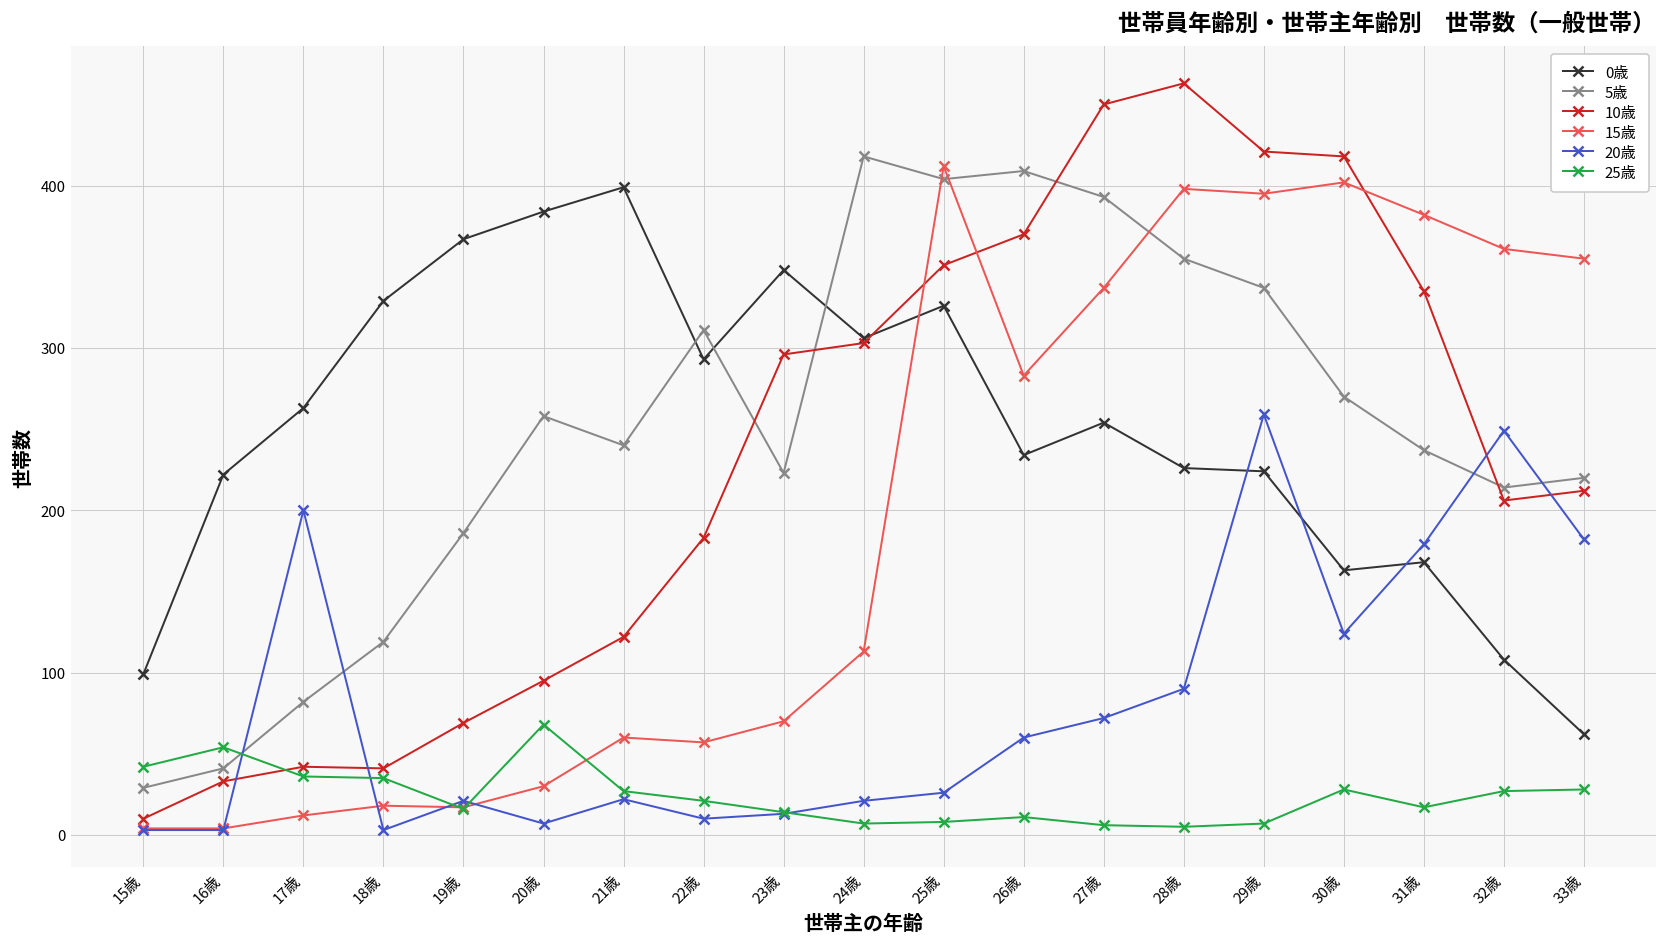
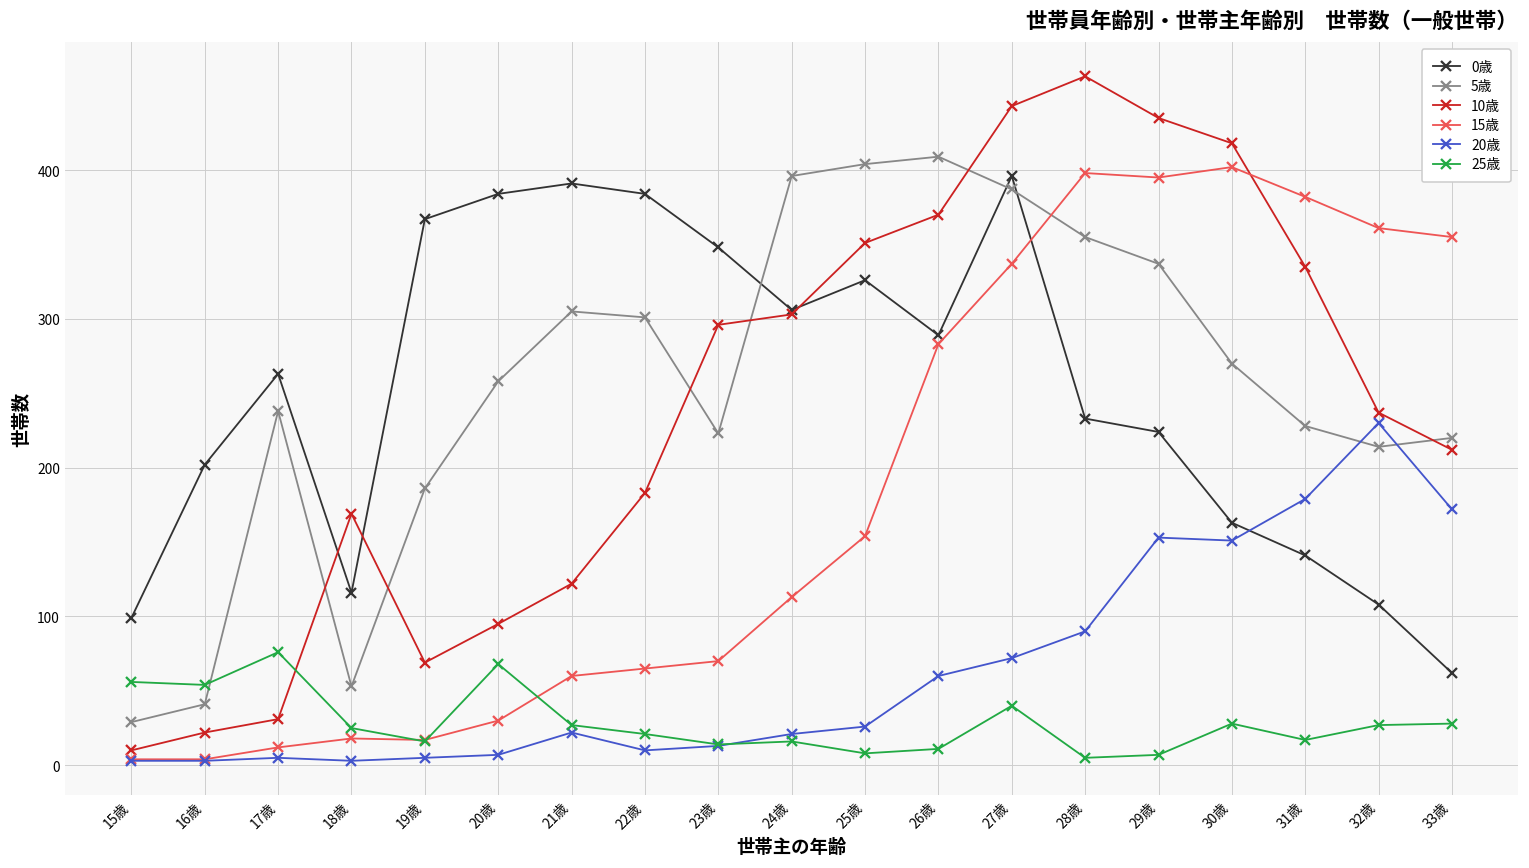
  {
    "0歳": {
      "15歳": 99,
-     "16歳": 222,
+     "16歳": 202,
      "17歳": 263,
-     "18歳": 329,
+     "18歳": 116,
      "19歳": 367,
      "20歳": 384,
-     "21歳": 399,
-     "22歳": 293,
+     "21歳": 391,
+     "22歳": 384,
      "23歳": 348,
      "24歳": 306,
      "25歳": 326,
-     "26歳": 234,
-     "27歳": 254,
-     "28歳": 226,
+     "26歳": 289,
+     "27歳": 396,
+     "28歳": 233,
      "29歳": 224,
      "30歳": 163,
-     "31歳": 168,
+     "31歳": 141,
      "32歳": 108,
      "33歳": 62
    },
    "5歳": {
      "15歳": 29,
      "16歳": 41,
-     "17歳": 82,
-     "18歳": 119,
+     "17歳": 238,
+     "18歳": 53,
      "19歳": 186,
      "20歳": 258,
-     "21歳": 240,
-     "22歳": 311,
+     "21歳": 305,
+     "22歳": 301,
      "23歳": 223,
-     "24歳": 418,
+     "24歳": 396,
      "25歳": 404,
      "26歳": 409,
-     "27歳": 393,
+     "27歳": 387,
      "28歳": 355,
      "29歳": 337,
      "30歳": 270,
-     "31歳": 237,
+     "31歳": 228,
      "32歳": 214,
      "33歳": 220
    },
    "10歳": {
      "15歳": 10,
-     "16歳": 33,
-     "17歳": 42,
-     "18歳": 41,
+     "16歳": 22,
+     "17歳": 31,
+     "18歳": 169,
      "19歳": 69,
      "20歳": 95,
      "21歳": 122,
      "22歳": 183,
      "23歳": 296,
      "24歳": 303,
      "25歳": 351,
      "26歳": 370,
-     "27歳": 450,
+     "27歳": 443,
      "28歳": 463,
-     "29歳": 421,
+     "29歳": 435,
      "30歳": 418,
      "31歳": 335,
-     "32歳": 206,
+     "32歳": 237,
      "33歳": 212
    },
    "15歳": {
      "17歳": 12,
      "18歳": 18,
      "20歳": 30,
      "21歳": 60,
-     "22歳": 57,
+     "22歳": 65,
      "23歳": 70,
      "24歳": 113,
-     "25歳": 412,
+     "25歳": 154,
      "26歳": 283,
      "27歳": 337,
      "28歳": 398,
      "29歳": 395,
      "30歳": 402,
      "31歳": 382,
      "32歳": 361,
      "33歳": 355
    },
    "20歳": {
-     "17歳": 200,
+     "17歳": 5,
      "18歳": 3,
-     "19歳": 21,
+     "19歳": 5,
      "20歳": 7,
      "21歳": 22,
      "22歳": 10,
      "24歳": 21,
      "25歳": 26,
      "26歳": 60,
      "27歳": 72,
      "28歳": 90,
-     "29歳": 259,
-     "30歳": 124,
+     "29歳": 153,
+     "30歳": 151,
      "31歳": 179,
-     "32歳": 249,
-     "33歳": 182
+     "32歳": 230,
+     "33歳": 172
    },
    "25歳": {
-     "15歳": 42,
+     "15歳": 56,
      "16歳": 54,
-     "17歳": 36,
-     "18歳": 35,
+     "17歳": 76,
+     "18歳": 25,
      "20歳": 68,
      "21歳": 27,
      "22歳": 21,
-     "24歳": 7,
+     "24歳": 16,
      "25歳": 8,
      "26歳": 11,
-     "27歳": 6,
+     "27歳": 40,
      "28歳": 5,
      "29歳": 7,
      "30歳": 28,
      "31歳": 17,
      "32歳": 27,
      "33歳": 28
    }
  }
